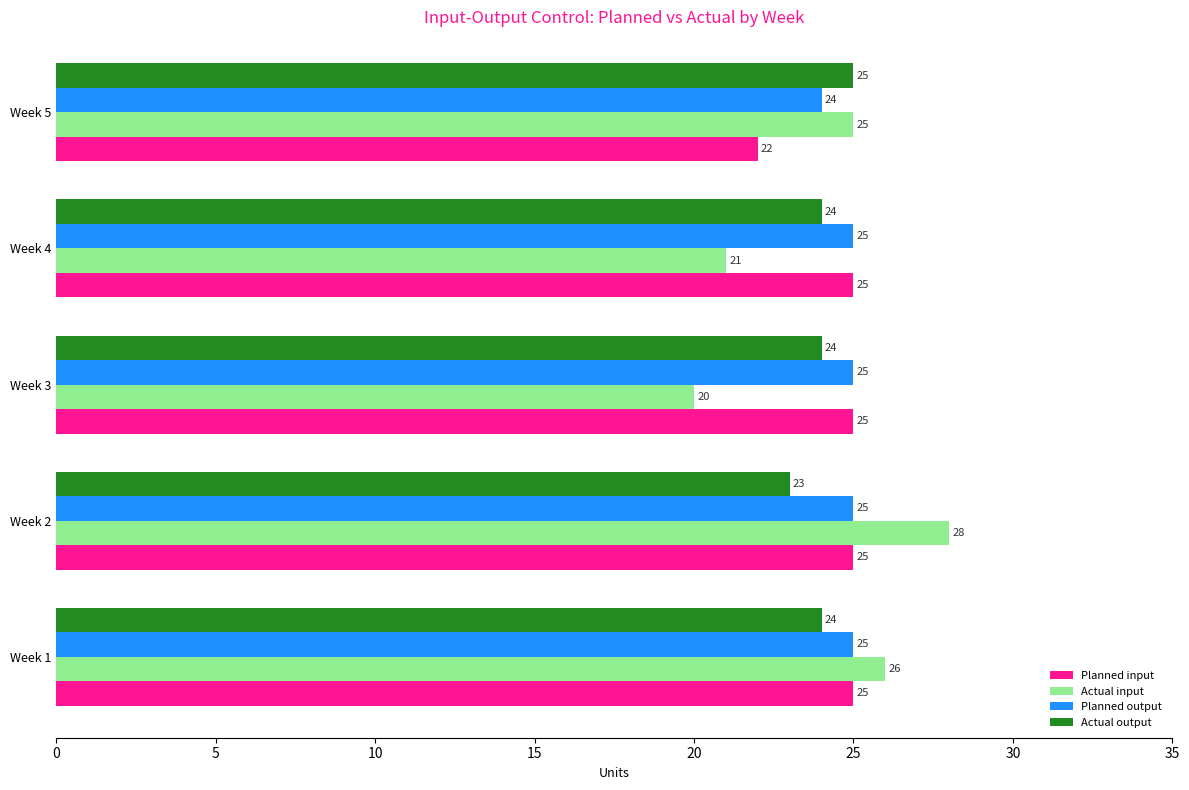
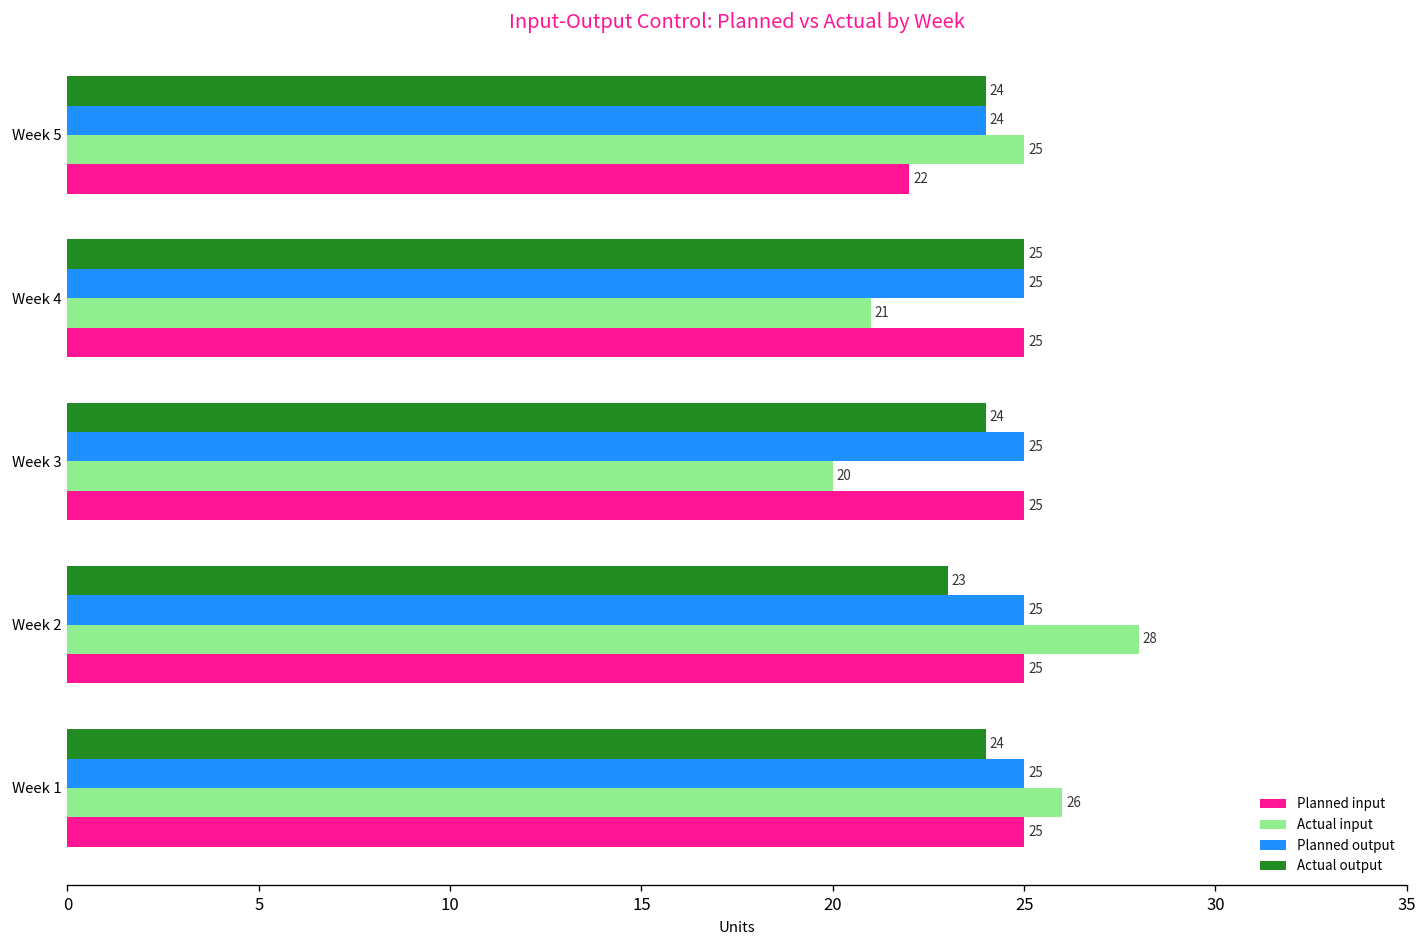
  {
    "Planned input": {
      "Week 5": 22,
      "Week 4": 25,
      "Week 3": 25,
      "Week 2": 25,
      "Week 1": 25
    },
    "Actual input": {
      "Week 5": 25,
      "Week 4": 21,
      "Week 3": 20,
      "Week 2": 28,
      "Week 1": 26
    },
    "Planned output": {
      "Week 5": 24,
      "Week 4": 25,
      "Week 3": 25,
      "Week 2": 25,
      "Week 1": 25
    },
    "Actual output": {
-     "Week 5": 25,
-     "Week 4": 24,
+     "Week 5": 24,
+     "Week 4": 25,
      "Week 3": 24,
      "Week 2": 23,
      "Week 1": 24
    }
  }
